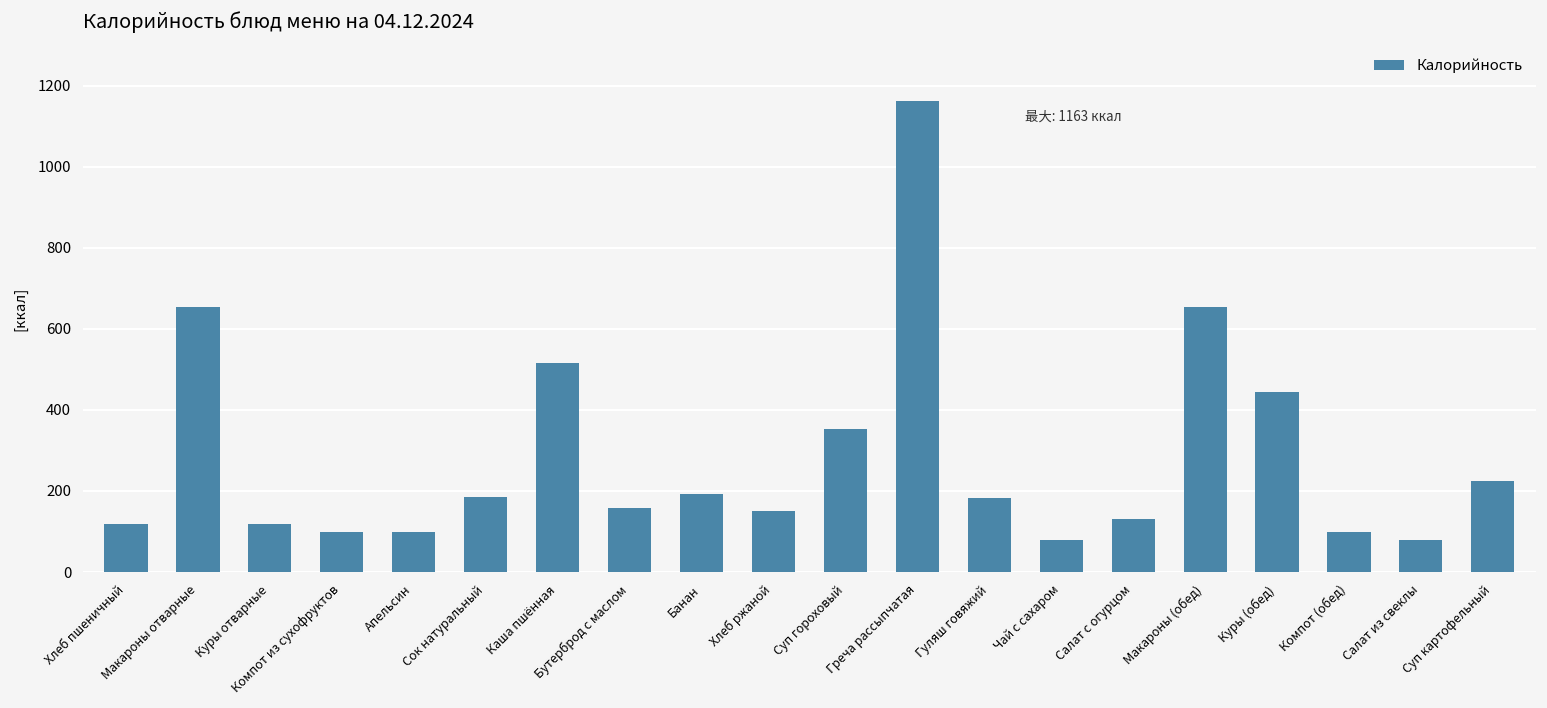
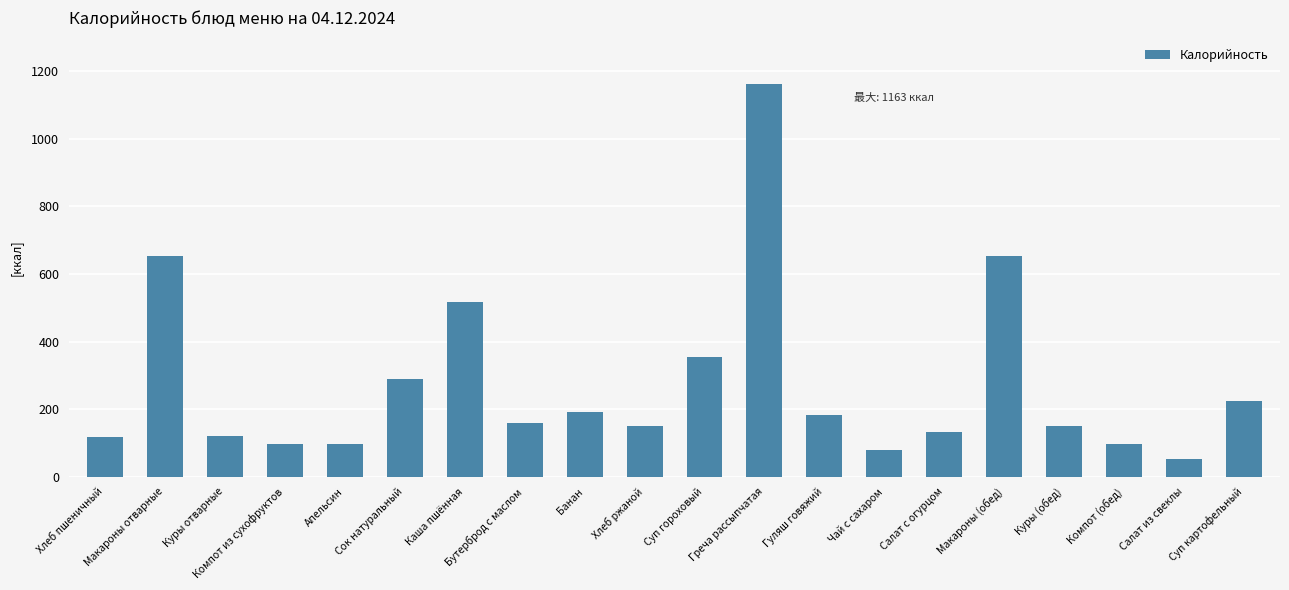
  {
    "Хлеб пшеничный": 120,
    "Макароны отварные": 650,
    "Куры отварные": 120,
    "Компот из сухофруктов": 100,
    "Апельсин": 100,
-   "Сок натуральный": 180,
+   "Сок натуральный": 290,
    "Каша пшённая": 520,
    "Бутерброд с маслом": 160,
    "Банан": 190,
    "Хлеб ржаной": 150,
    "Суп гороховый": 350,
    "Греча рассыпчатая": 1160,
    "Гуляш говяжий": 180,
    "Чай с сахаром": 80,
    "Салат с огурцом": 130,
    "Макароны (обед)": 650,
-   "Куры (обед)": 450,
+   "Куры (обед)": 150,
    "Компот (обед)": 100,
-   "Салат из свеклы": 80,
+   "Салат из свеклы": 50,
    "Суп картофельный": 230
  }
